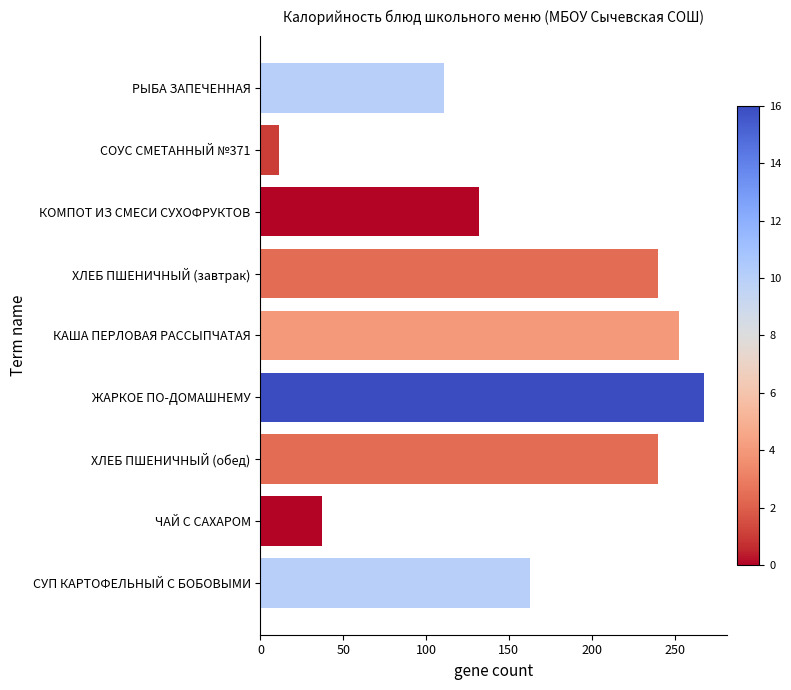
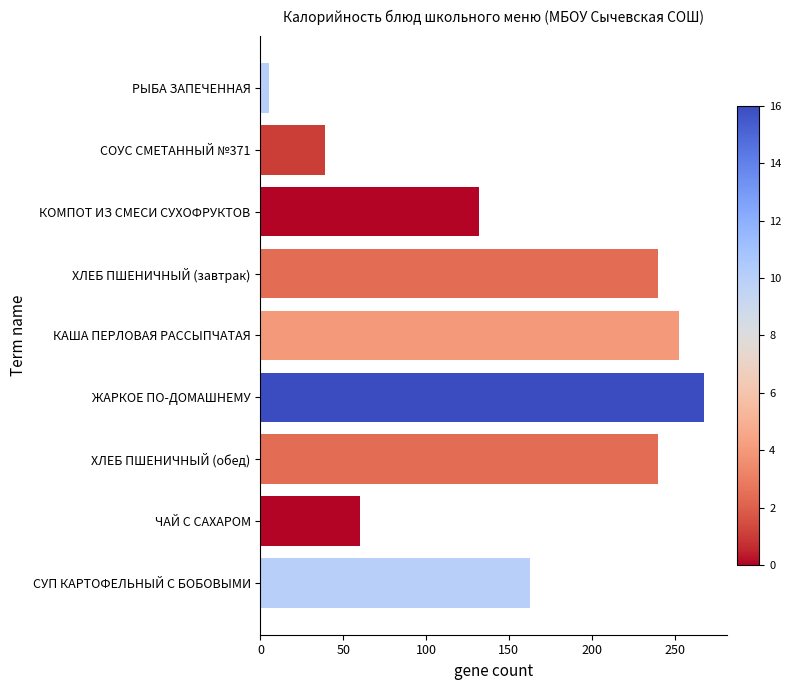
  {
-   "РЫБА ЗАПЕЧЕННАЯ": 111,
-   "СОУС СМЕТАННЫЙ №371": 11,
+   "РЫБА ЗАПЕЧЕННАЯ": 5,
+   "СОУС СМЕТАННЫЙ №371": 39,
    "КОМПОТ ИЗ СМЕСИ СУХОФРУКТОВ": 132,
    "ХЛЕБ ПШЕНИЧНЫЙ (завтрак)": 240,
    "КАША ПЕРЛОВАЯ РАССЫПЧАТАЯ": 253,
    "ЖАРКОЕ ПО-ДОМАШНЕМУ": 268,
    "ХЛЕБ ПШЕНИЧНЫЙ (обед)": 240,
-   "ЧАЙ С САХАРОМ": 37,
+   "ЧАЙ С САХАРОМ": 60,
    "СУП КАРТОФЕЛЬНЫЙ С БОБОВЫМИ": 163
  }
